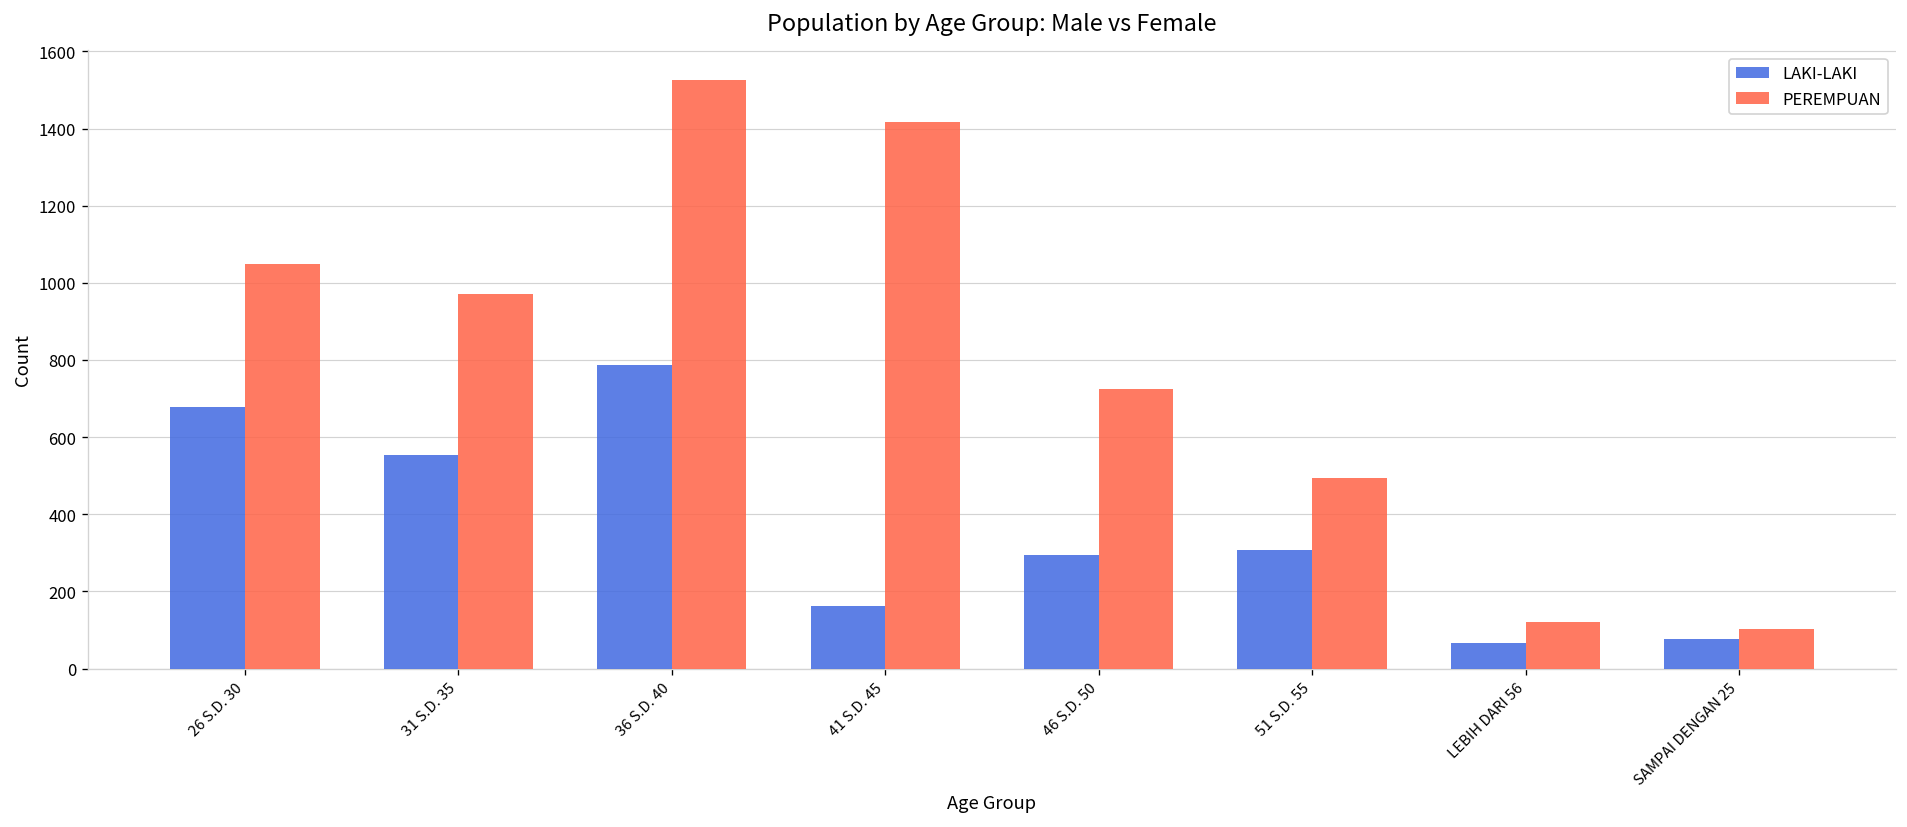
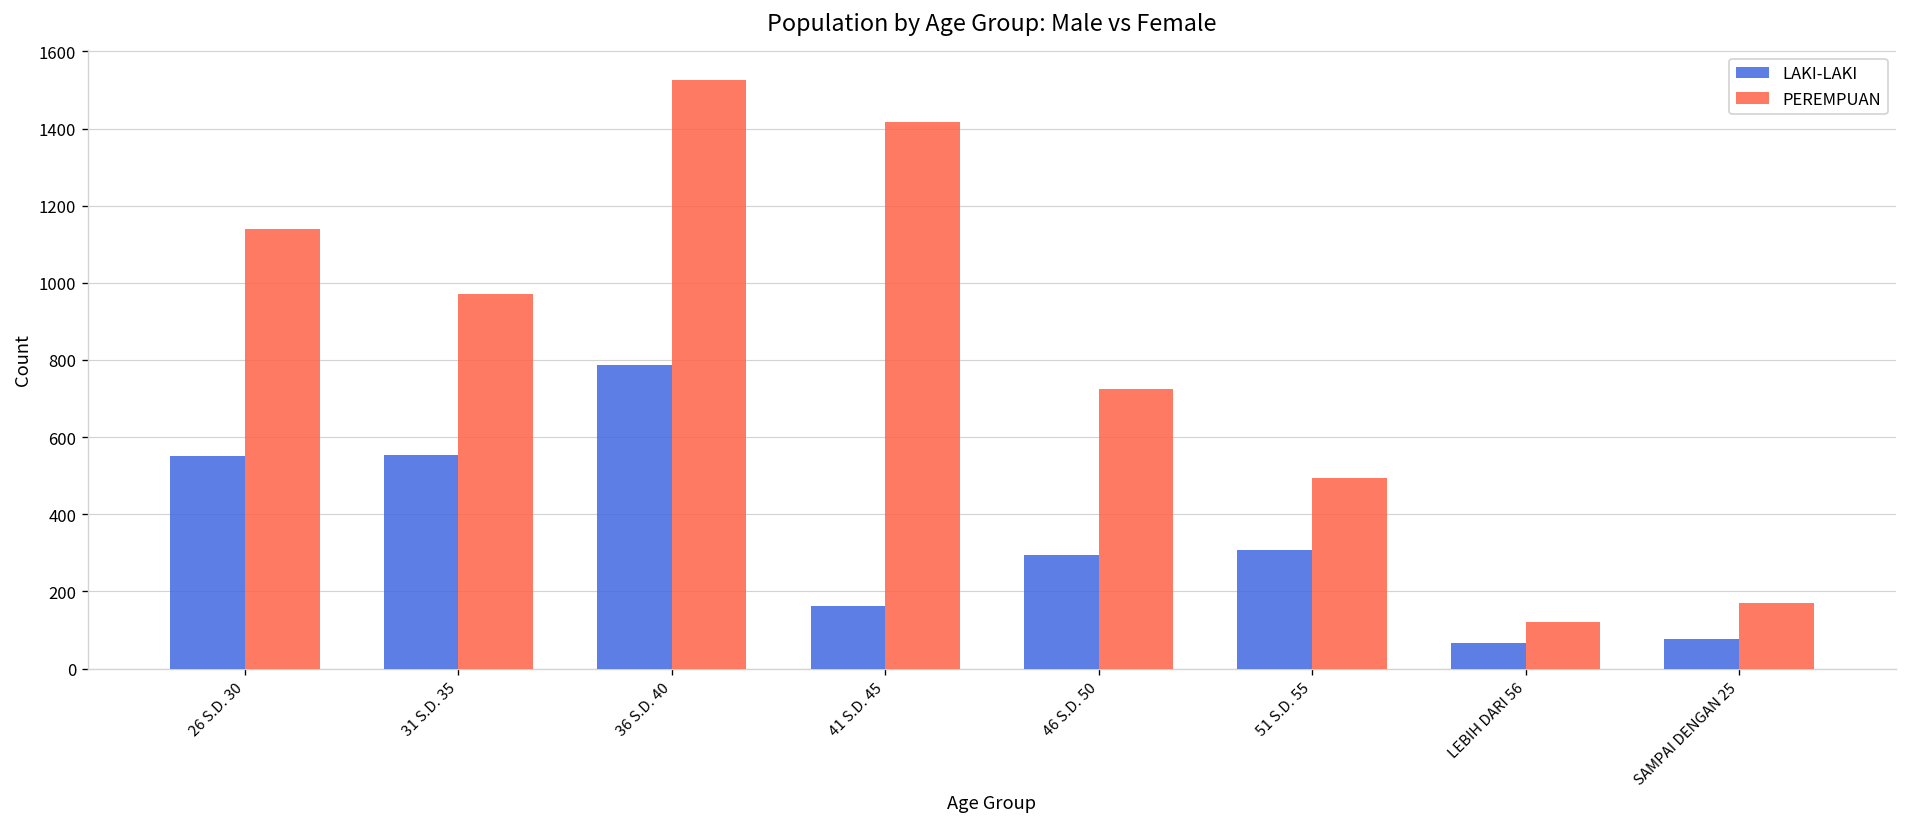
  {
    "LAKI-LAKI": {
-     "26 S.D. 30": 680,
+     "26 S.D. 30": 550,
      "31 S.D. 35": 550,
      "36 S.D. 40": 790,
      "41 S.D. 45": 160,
      "46 S.D. 50": 290,
      "51 S.D. 55": 310,
      "LEBIH DARI 56": 70,
      "SAMPAI DENGAN 25": 80
    },
    "PEREMPUAN": {
-     "26 S.D. 30": 1050,
+     "26 S.D. 30": 1140,
      "31 S.D. 35": 970,
      "36 S.D. 40": 1530,
      "41 S.D. 45": 1420,
      "46 S.D. 50": 730,
      "51 S.D. 55": 490,
      "LEBIH DARI 56": 120,
-     "SAMPAI DENGAN 25": 100
+     "SAMPAI DENGAN 25": 170
    }
  }
